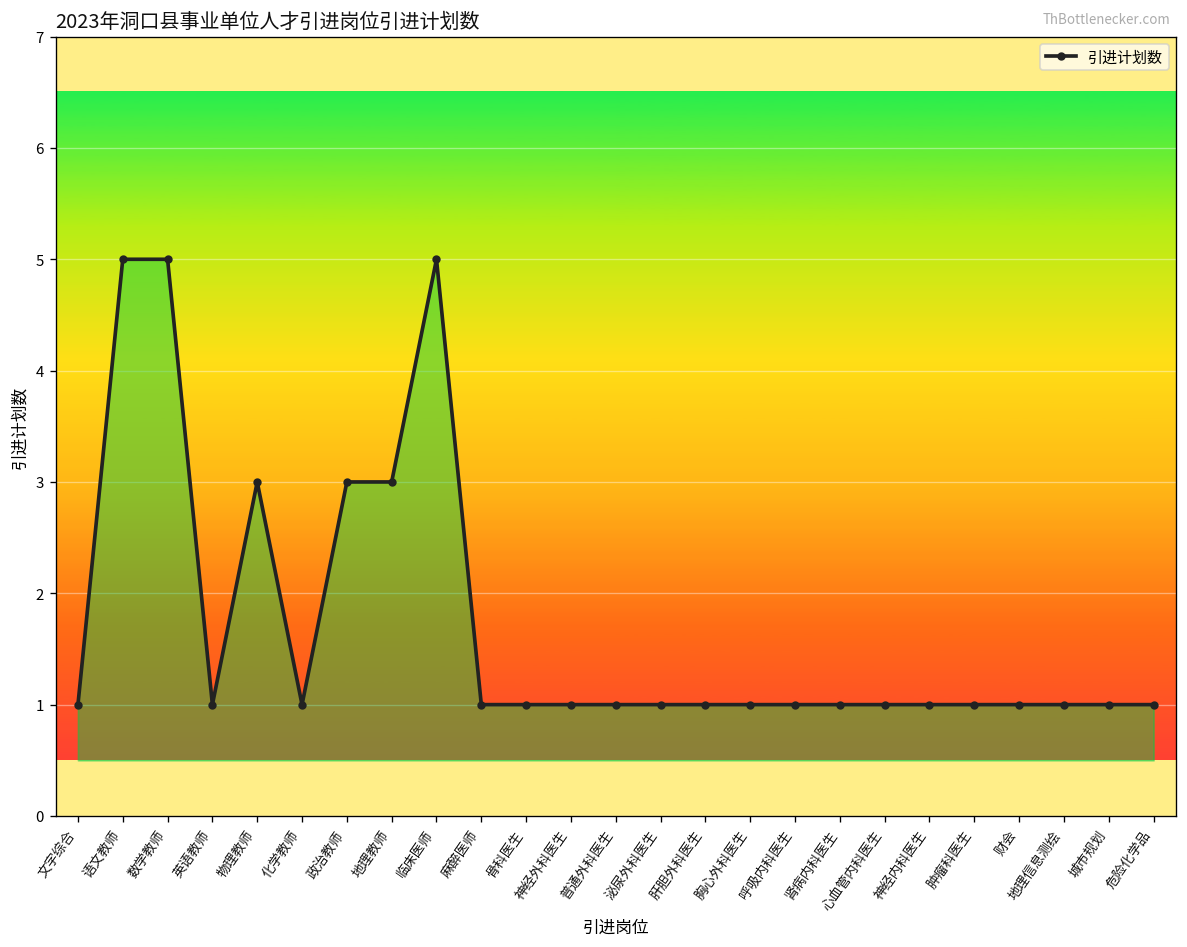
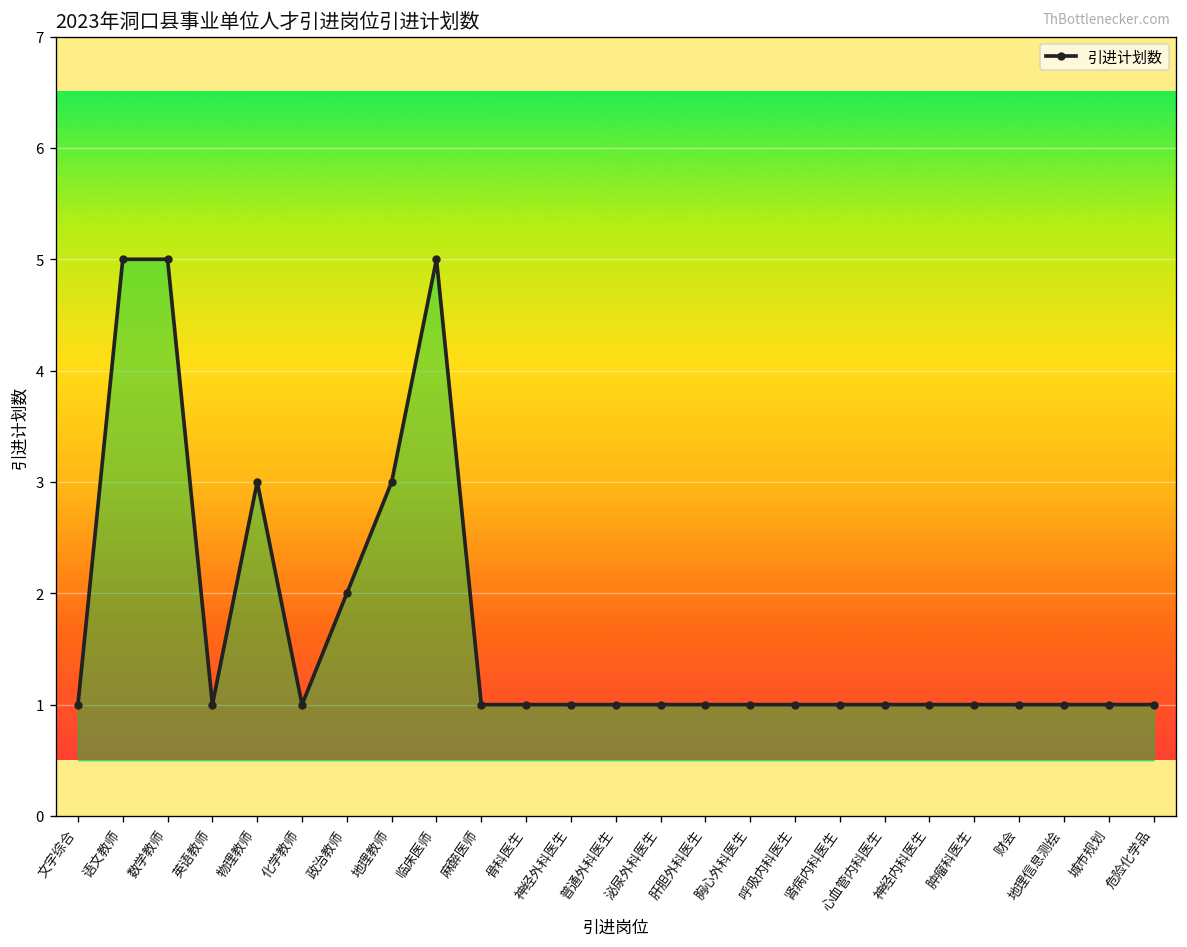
  {
    "文字综合": 1,
    "语文教师": 5,
    "数学教师": 5,
    "英语教师": 1,
    "物理教师": 3,
    "化学教师": 1,
-   "政治教师": 3,
+   "政治教师": 2,
    "地理教师": 3,
    "临床医师": 5,
    "麻醉医师": 1,
    "骨科医生": 1,
    "神经外科医生": 1,
    "普通外科医生": 1,
    "泌尿外科医生": 1,
    "肝胆外科医生": 1,
    "胸心外科医生": 1,
    "呼吸内科医生": 1,
    "肾病内科医生": 1,
    "心血管内科医生": 1,
    "神经内科医生": 1,
    "肿瘤科医生": 1,
    "财会": 1,
    "地理信息测绘": 1,
    "城市规划": 1,
    "危险化学品": 1
  }
